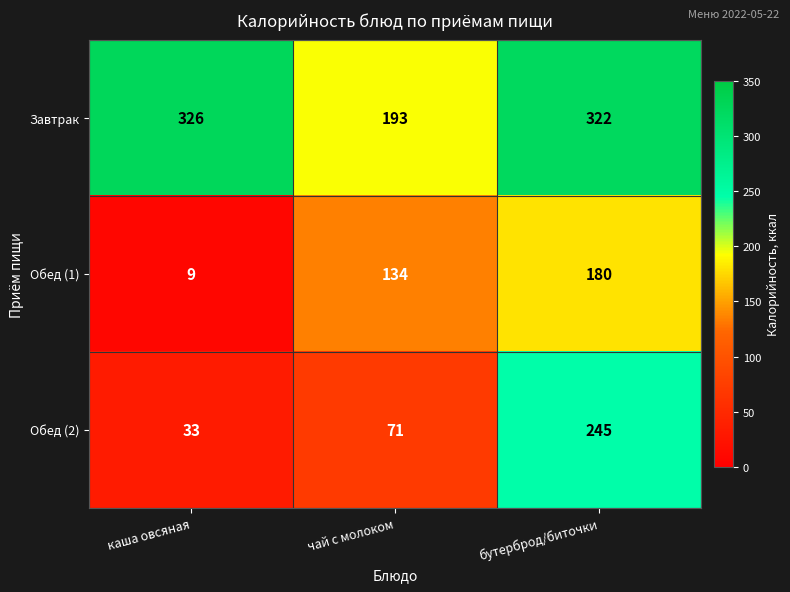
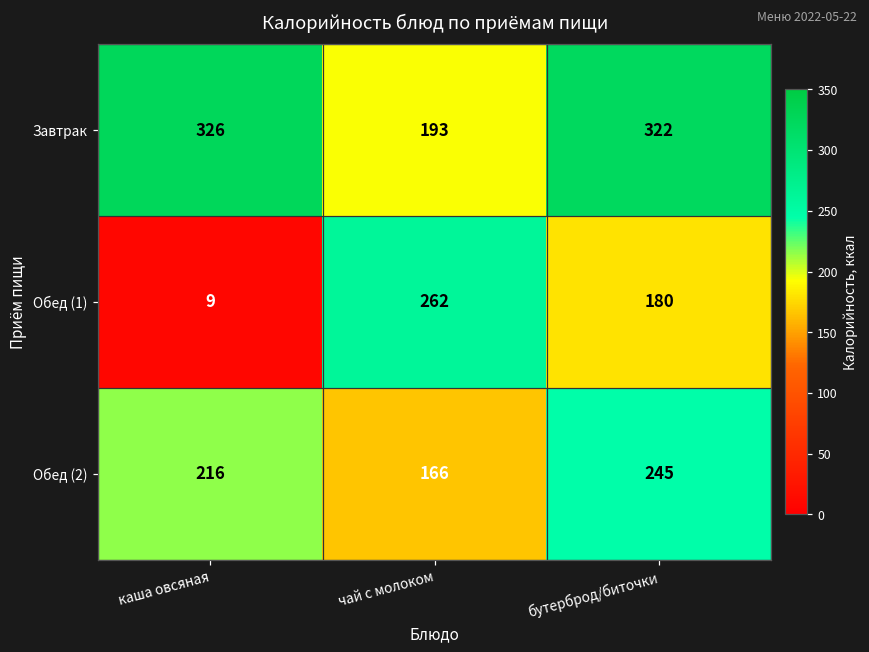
  {
    "Завтрак": {
      "каша овсяная": 326,
      "чай с молоком": 193,
      "бутерброд/биточки": 322
    },
    "Обед (1)": {
      "каша овсяная": 9,
-     "чай с молоком": 134,
+     "чай с молоком": 262,
      "бутерброд/биточки": 180
    },
    "Обед (2)": {
-     "каша овсяная": 33,
-     "чай с молоком": 71,
+     "каша овсяная": 216,
+     "чай с молоком": 166,
      "бутерброд/биточки": 245
    }
  }
